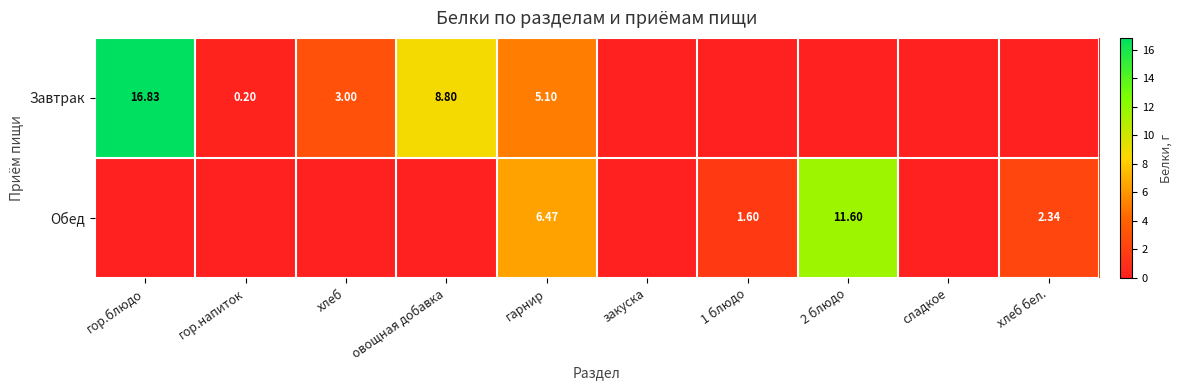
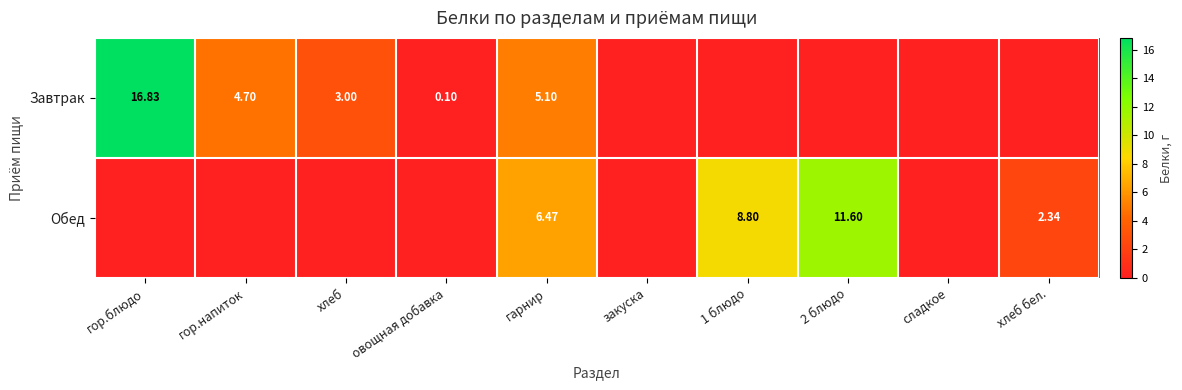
  {
    "Завтрак": {
      "гор.блюдо": 16.83,
-     "гор.напиток": 0.20,
+     "гор.напиток": 4.70,
      "хлеб": 3.00,
-     "овощная добавка": 8.80,
+     "овощная добавка": 0.10,
      "гарнир": 5.10
    },
    "Обед": {
      "гарнир": 6.47,
-     "1 блюдо": 1.60,
+     "1 блюдо": 8.80,
      "2 блюдо": 11.60,
      "хлеб бел.": 2.34
    }
  }
